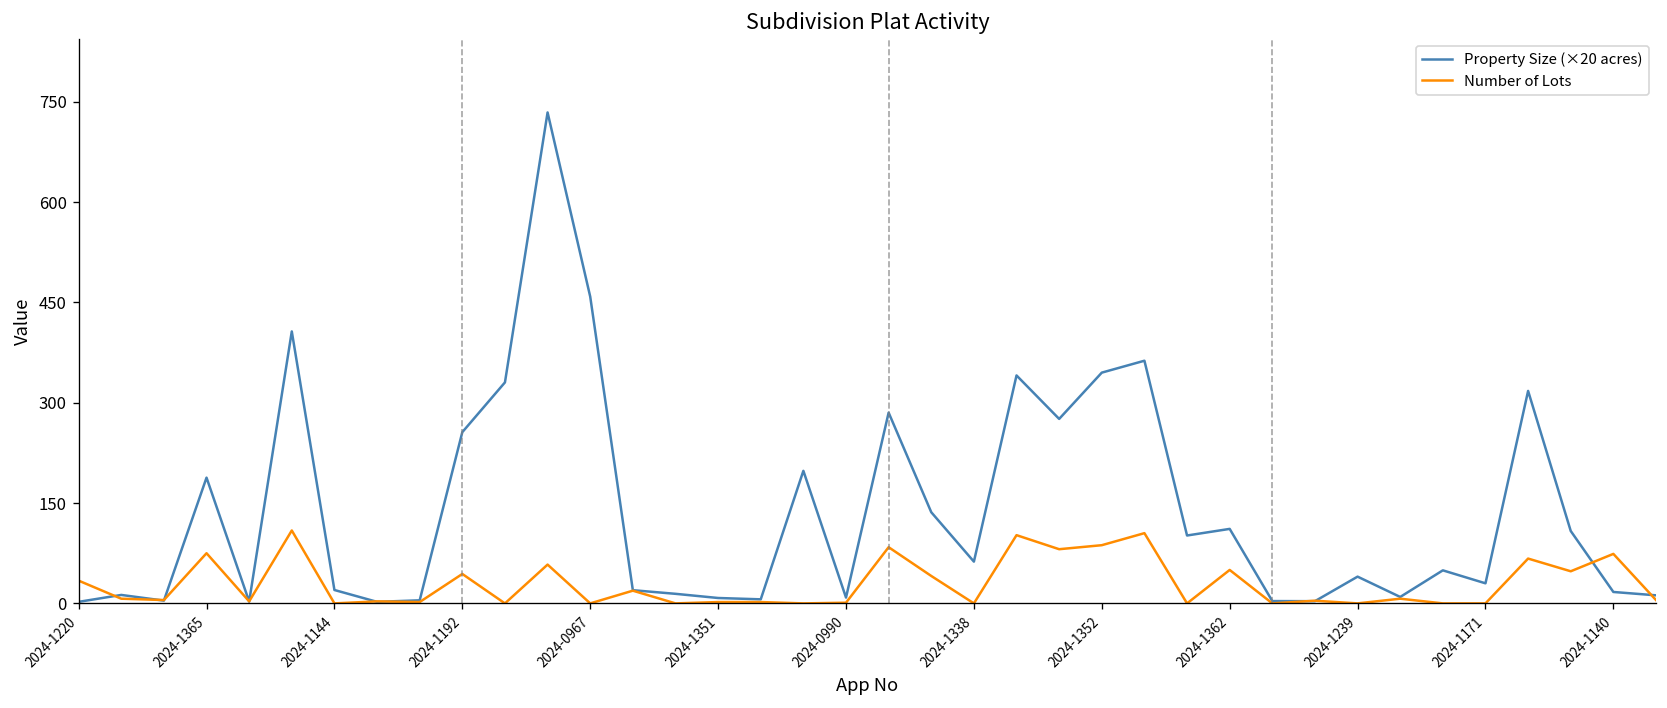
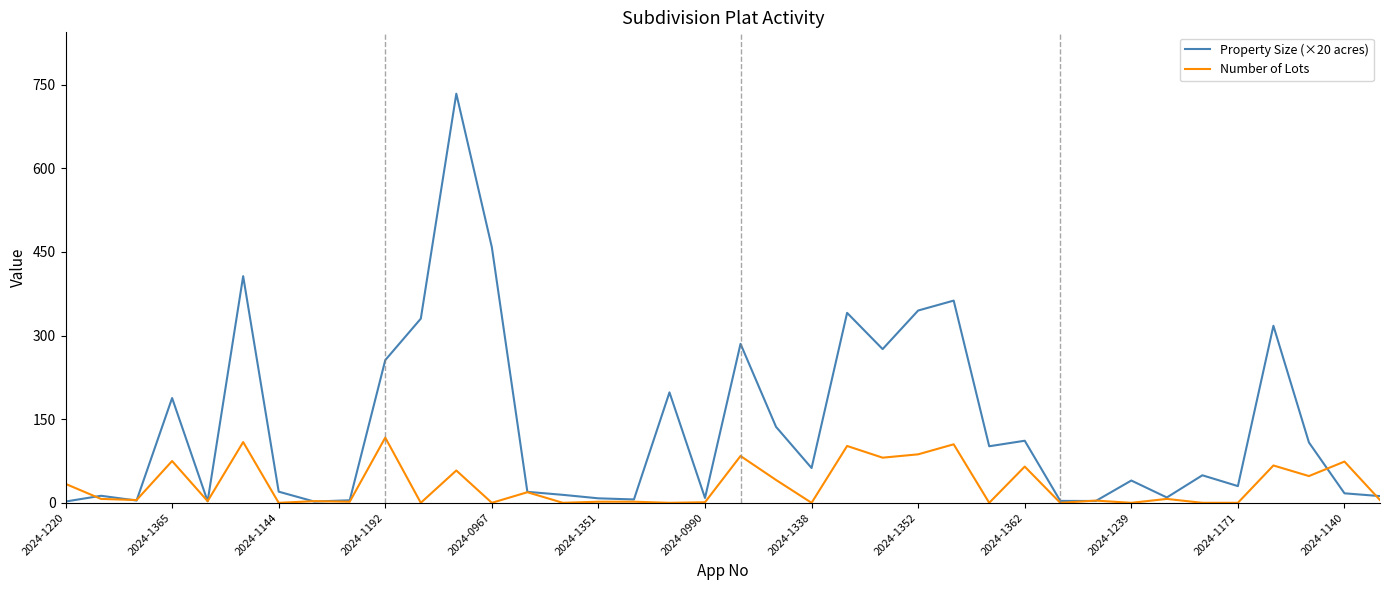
  {
    "Property Size (×20 acres)": {
      "2024-1220": 0,
      "2024-1365": 190,
      "2024-1144": 20,
      "2024-1192": 260,
      "2024-0967": 460,
      "2024-1351": 10,
      "2024-0990": 10,
      "2024-1338": 60,
      "2024-1352": 350,
      "2024-1362": 110,
      "2024-1239": 40,
      "2024-1171": 30,
      "2024-1140": 20
    },
    "Number of Lots": {
      "2024-1220": 30,
      "2024-1365": 80,
      "2024-1144": 0,
-     "2024-1192": 40,
+     "2024-1192": 120,
      "2024-0967": 0,
      "2024-1351": 0,
      "2024-0990": 0,
      "2024-1338": 0,
      "2024-1352": 90,
-     "2024-1362": 50,
+     "2024-1362": 70,
      "2024-1239": 0,
      "2024-1171": 0,
      "2024-1140": 70
    }
  }
